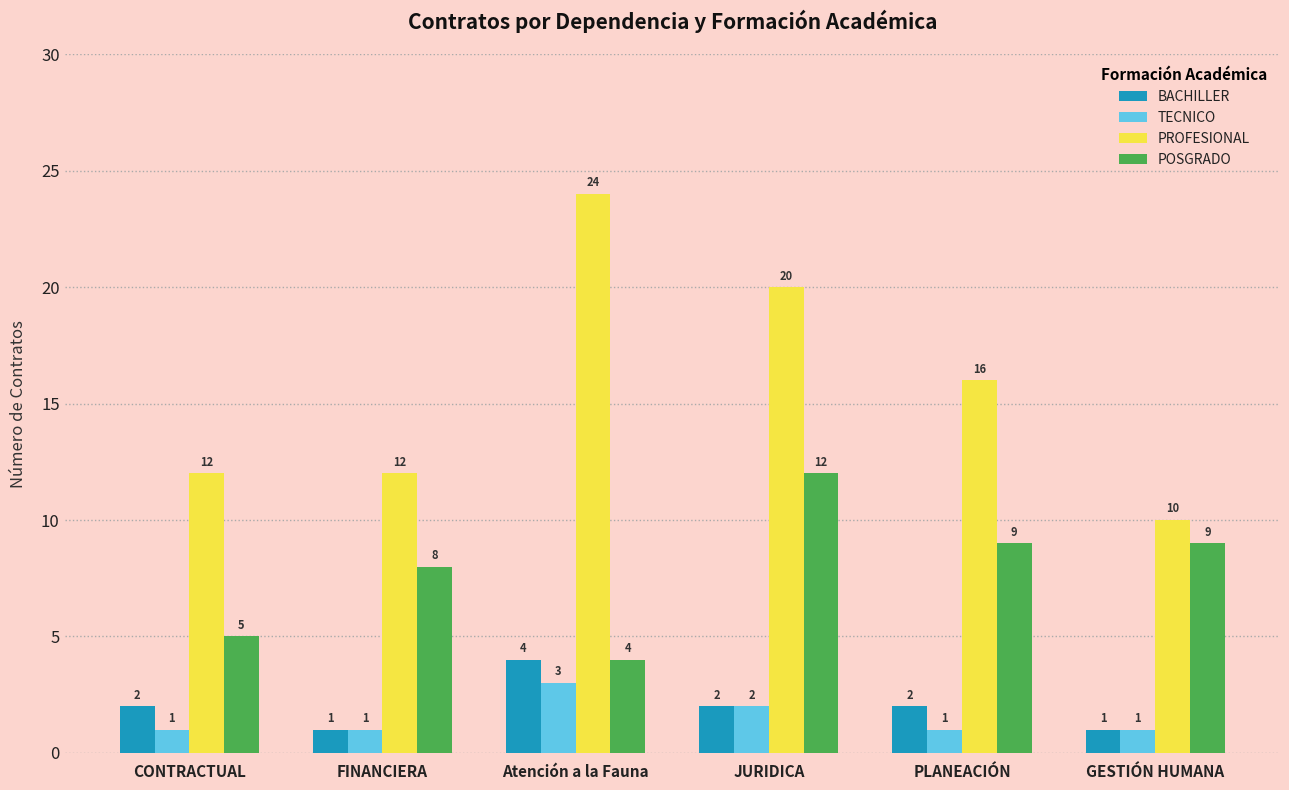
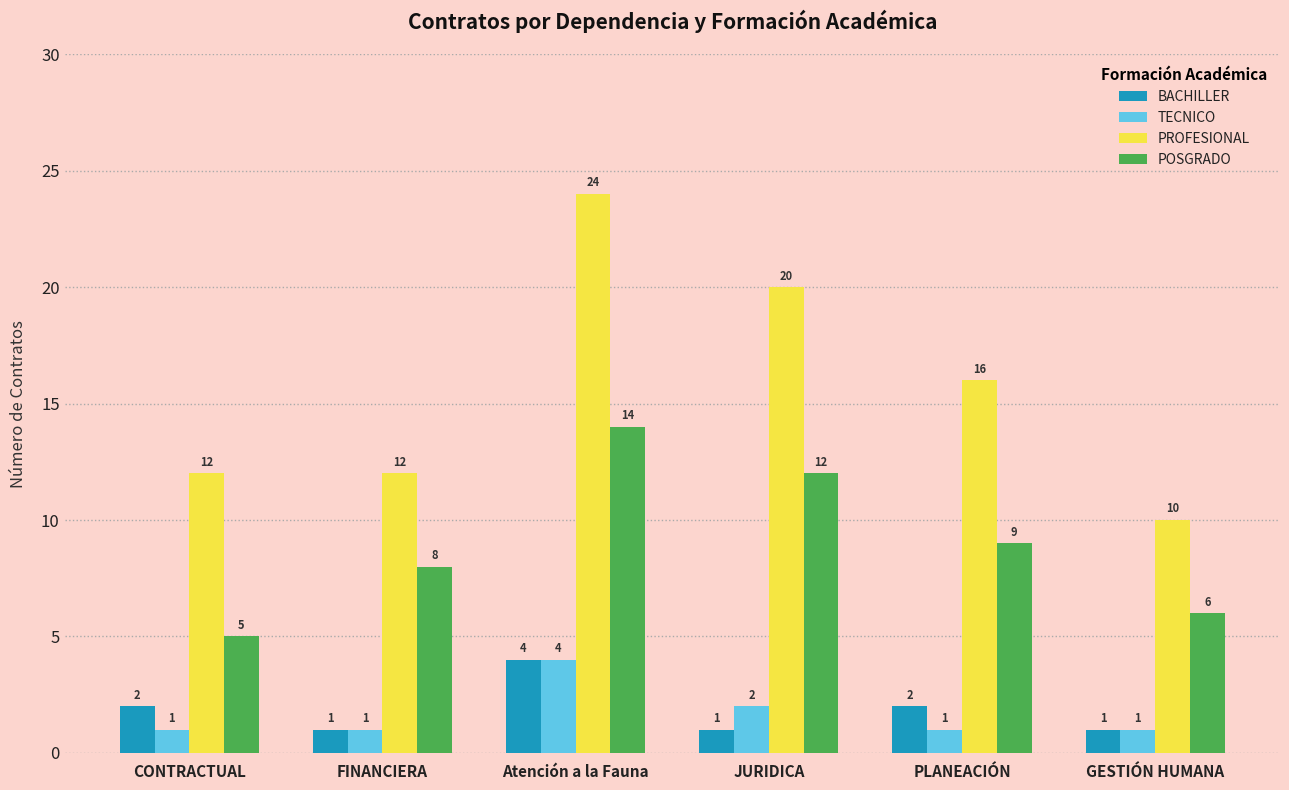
  {
    "BACHILLER": {
      "CONTRACTUAL": 2,
      "FINANCIERA": 1,
      "Atención a la Fauna": 4,
-     "JURIDICA": 2,
+     "JURIDICA": 1,
      "PLANEACIÓN": 2,
      "GESTIÓN HUMANA": 1
    },
    "TECNICO": {
      "CONTRACTUAL": 1,
      "FINANCIERA": 1,
-     "Atención a la Fauna": 3,
+     "Atención a la Fauna": 4,
      "JURIDICA": 2,
      "PLANEACIÓN": 1,
      "GESTIÓN HUMANA": 1
    },
    "PROFESIONAL": {
      "CONTRACTUAL": 12,
      "FINANCIERA": 12,
      "Atención a la Fauna": 24,
      "JURIDICA": 20,
      "PLANEACIÓN": 16,
      "GESTIÓN HUMANA": 10
    },
    "POSGRADO": {
      "CONTRACTUAL": 5,
      "FINANCIERA": 8,
-     "Atención a la Fauna": 4,
+     "Atención a la Fauna": 14,
      "JURIDICA": 12,
      "PLANEACIÓN": 9,
-     "GESTIÓN HUMANA": 9
+     "GESTIÓN HUMANA": 6
    }
  }
